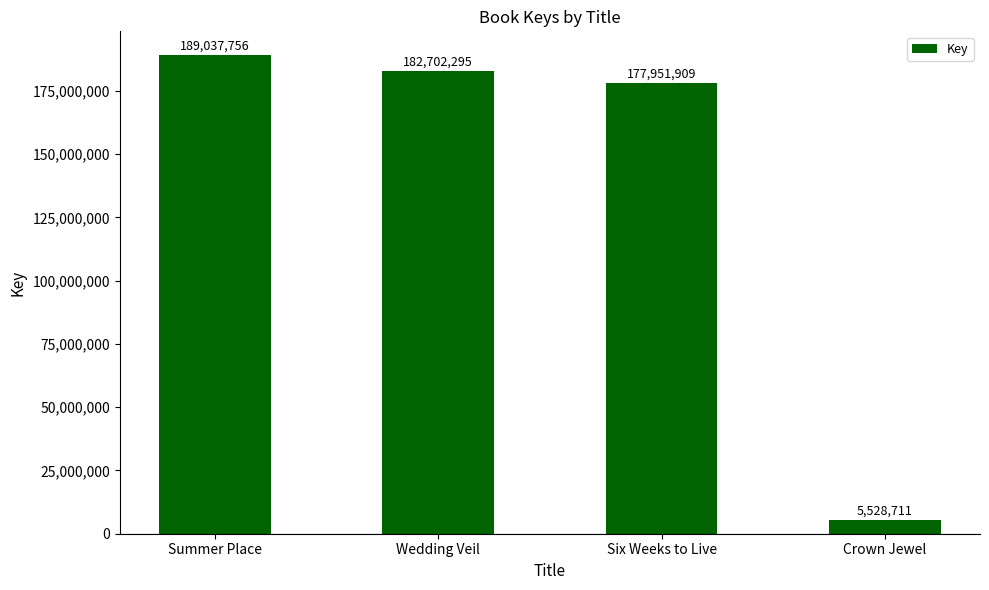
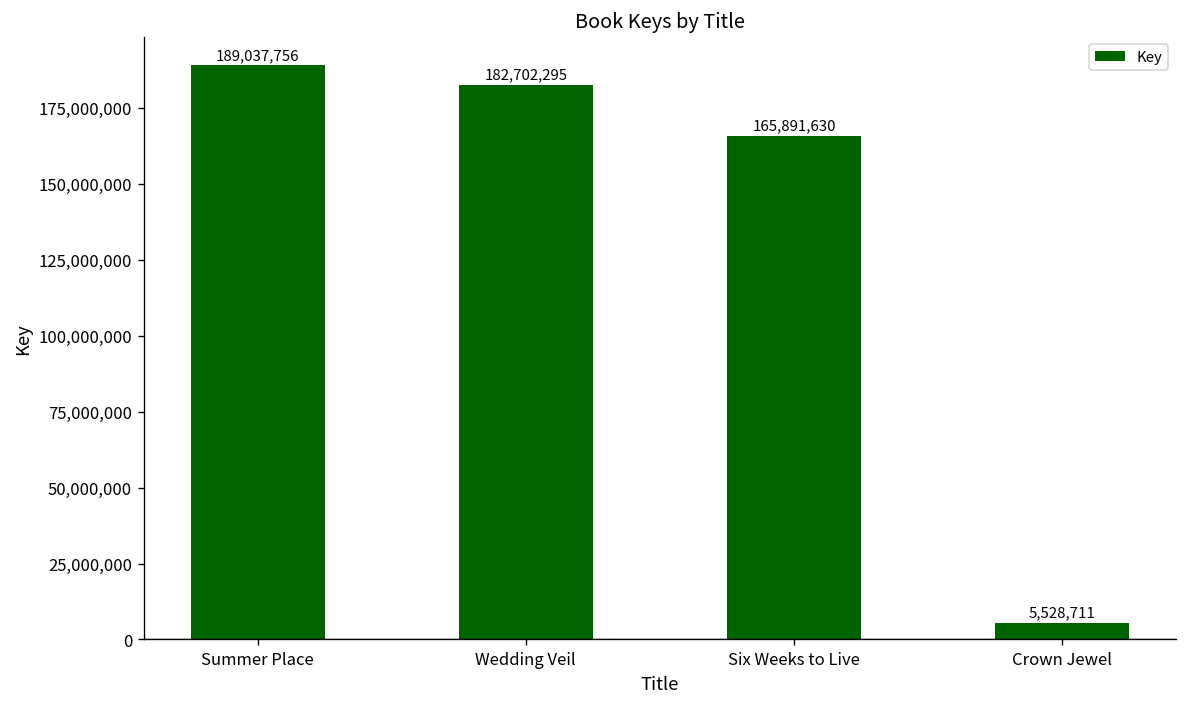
  {
    "Summer Place": "189,037,756",
    "Wedding Veil": "182,702,295",
-   "Six Weeks to Live": "177,951,909",
+   "Six Weeks to Live": "165,891,630",
    "Crown Jewel": "5,528,711"
  }
